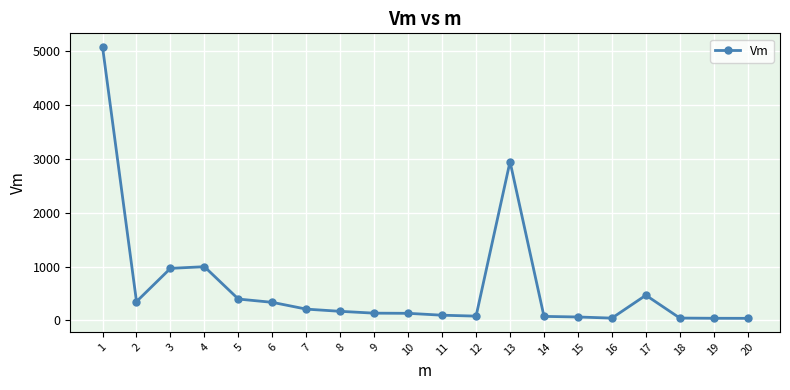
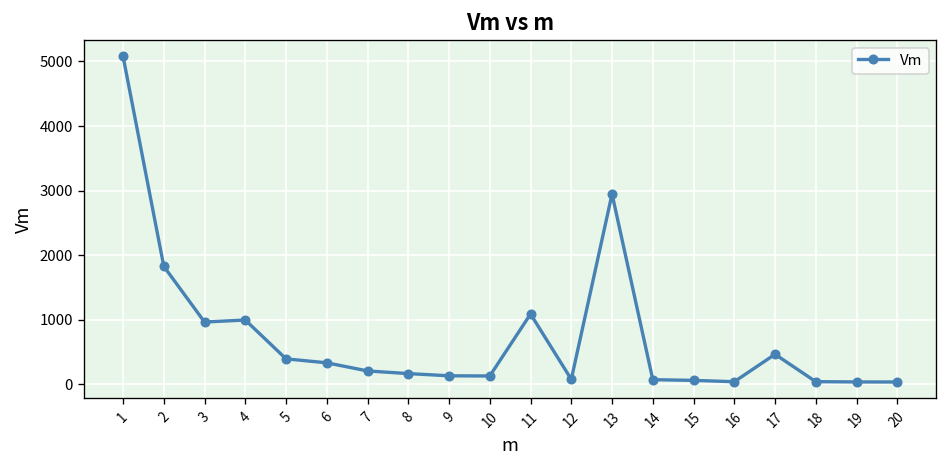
  {
    "1": 5100,
-   "2": 300,
+   "2": 1800,
    "3": 1000,
    "4": 1000,
    "5": 400,
    "6": 300,
    "7": 200,
    "8": 200,
    "9": 100,
    "10": 100,
-   "11": 100,
+   "11": 1100,
    "12": 100,
    "13": 2900,
    "14": 100,
    "15": 100,
    "16": 0,
    "17": 500,
    "18": 0,
    "19": 0,
    "20": 0
  }
